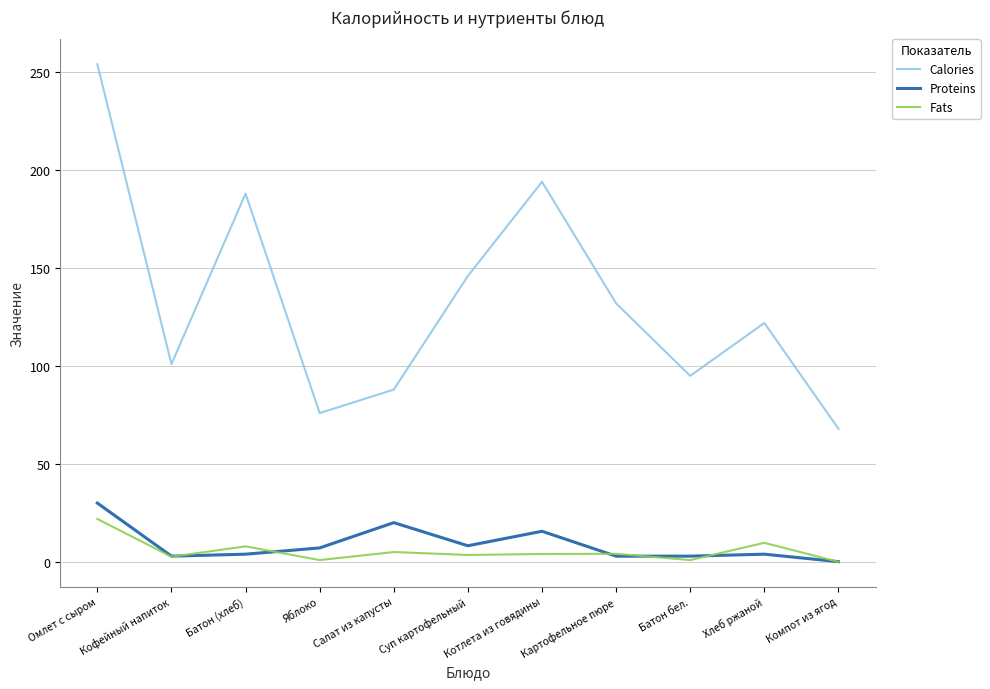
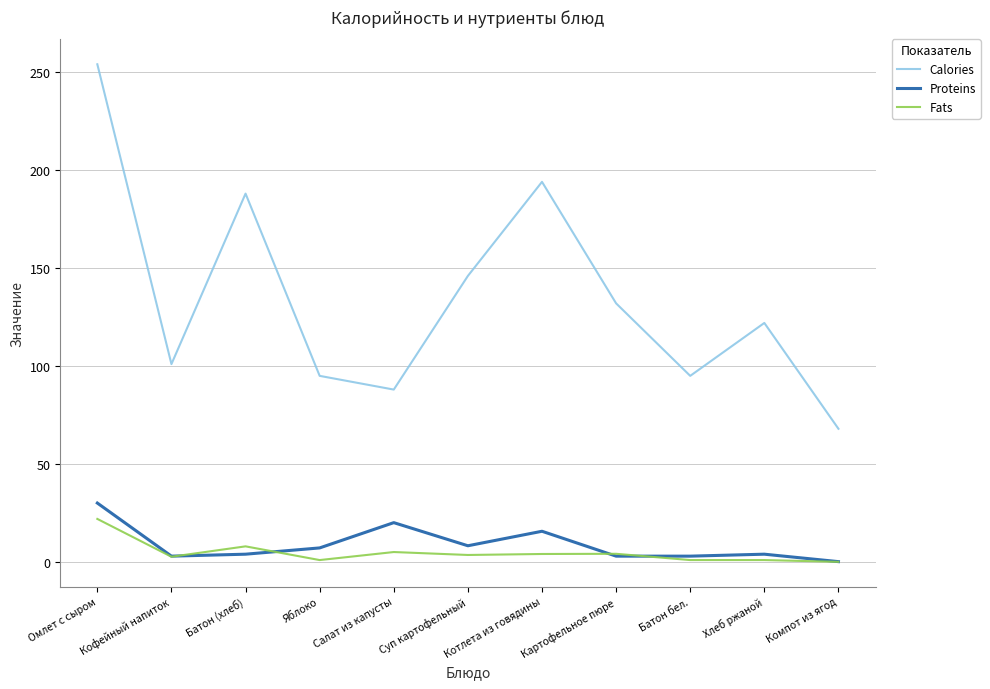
  {
    "Calories": {
      "Омлет с сыром": 254,
      "Кофейный напиток": 101,
      "Батон (хлеб)": 188,
-     "Яблоко": 76,
+     "Яблоко": 95,
      "Салат из капусты": 88,
      "Суп картофельный": 146,
      "Котлета из говядины": 194,
      "Картофельное пюре": 132,
      "Батон бел.": 95,
      "Хлеб ржаной": 122,
      "Компот из ягод": 68
    },
    "Proteins": {
      "Омлет с сыром": 30,
      "Батон (хлеб)": 4,
      "Яблоко": 7,
      "Салат из капусты": 20,
      "Суп картофельный": 8,
      "Котлета из говядины": 16,
      "Батон бел.": 3,
      "Хлеб ржаной": 4
    },
    "Fats": {
      "Омлет с сыром": 22,
      "Батон (хлеб)": 8,
      "Яблоко": 1,
      "Салат из капусты": 5,
      "Суп картофельный": 4,
      "Котлета из говядины": 4,
      "Батон бел.": 1,
-     "Хлеб ржаной": 10
+     "Хлеб ржаной": 1
    }
  }
